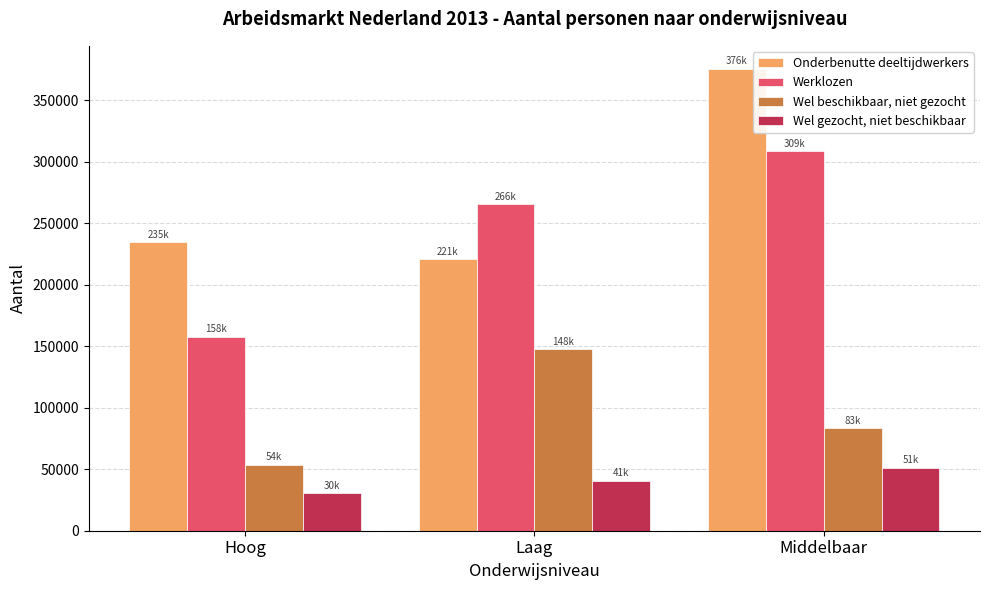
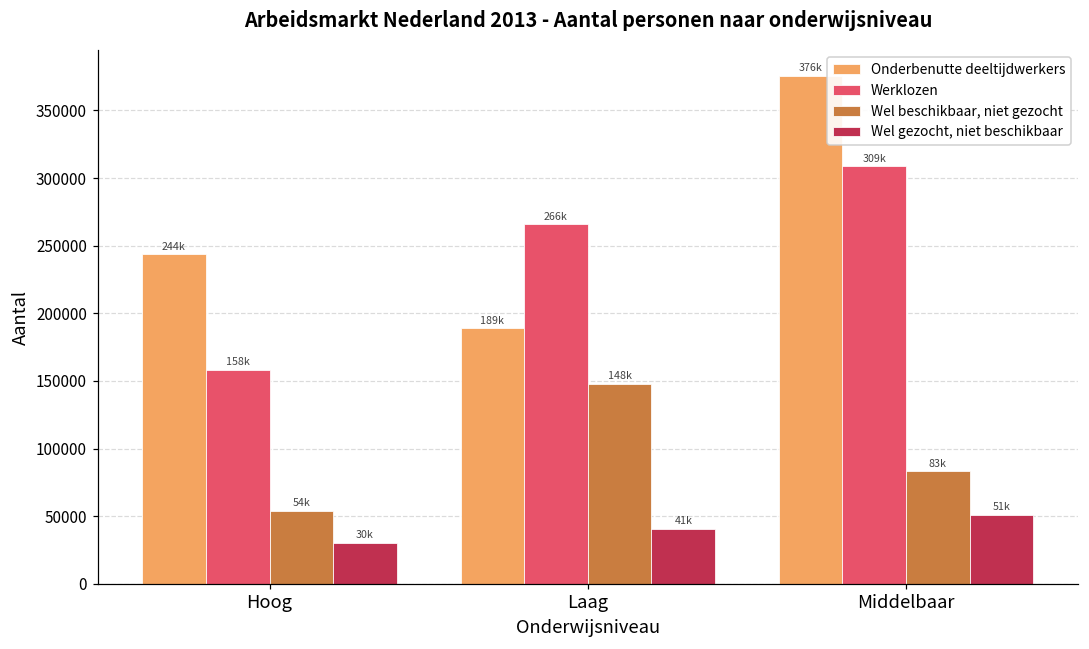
  {
    "Onderbenutte deeltijdwerkers": {
-     "Hoog": "235k",
-     "Laag": "221k",
+     "Hoog": "244k",
+     "Laag": "189k",
      "Middelbaar": "376k"
    },
    "Wel beschikbaar, niet gezocht": {
      "Hoog": "54k",
      "Laag": "148k",
      "Middelbaar": "83k"
    }
  }
